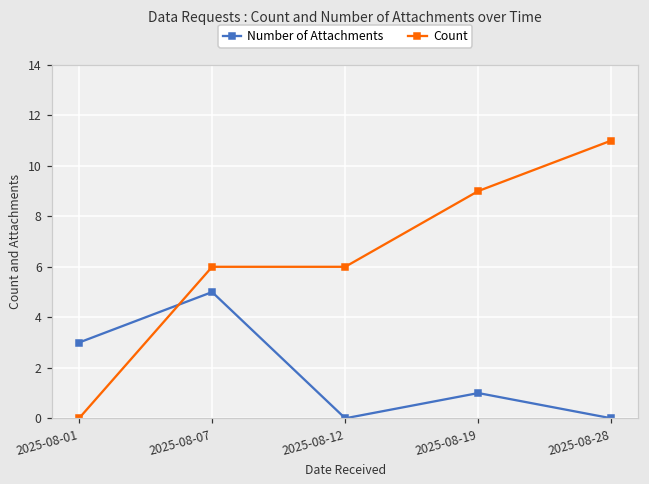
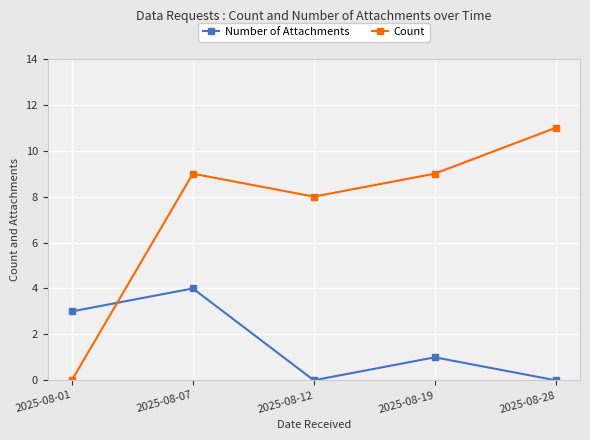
  {
    "Number of Attachments": {
      "2025-08-01": 3,
-     "2025-08-07": 5,
+     "2025-08-07": 4,
      "2025-08-12": 0,
      "2025-08-19": 1,
      "2025-08-28": 0
    },
    "Count": {
      "2025-08-01": 0,
-     "2025-08-07": 6,
-     "2025-08-12": 6,
+     "2025-08-07": 9,
+     "2025-08-12": 8,
      "2025-08-19": 9,
      "2025-08-28": 11
    }
  }
